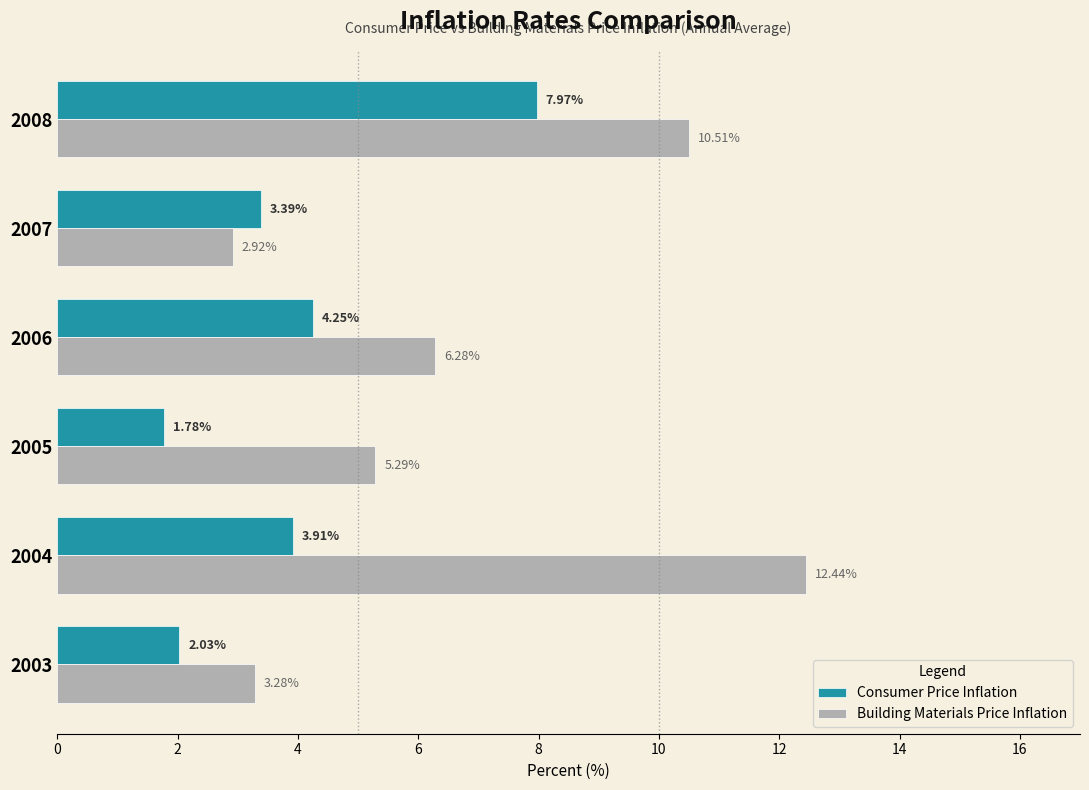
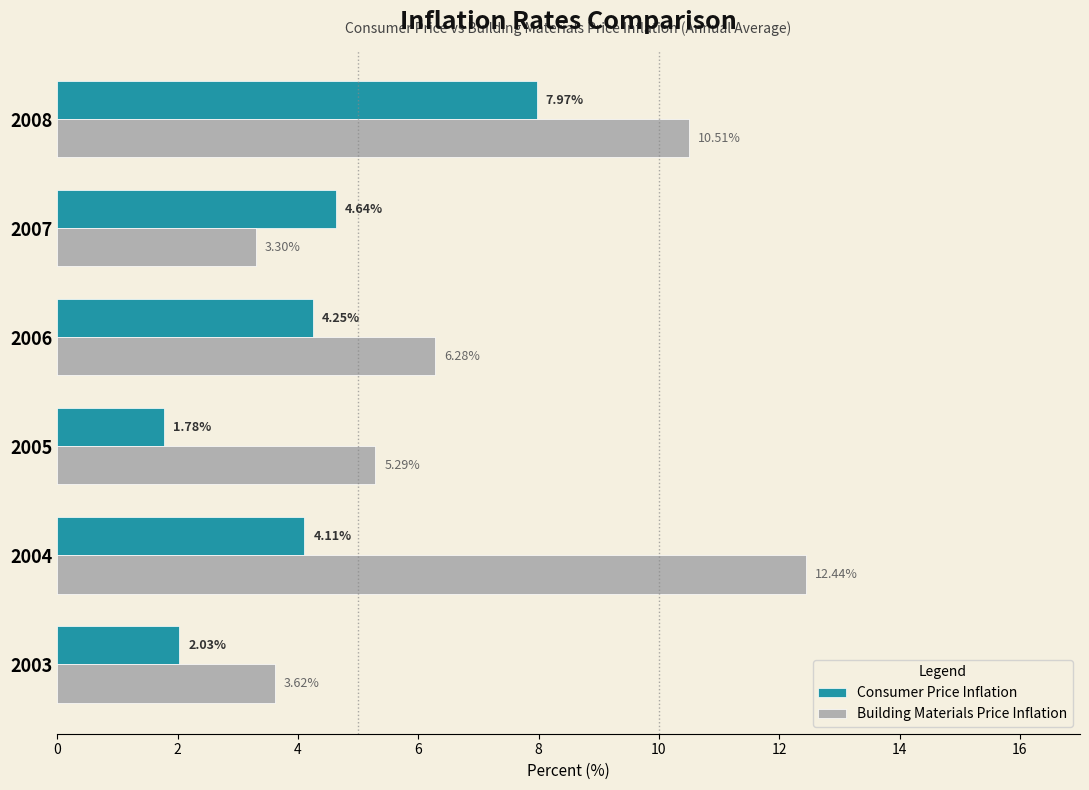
  {
    "Consumer Price Inflation": {
      "2008": "7.97%",
-     "2007": "3.39%",
+     "2007": "4.64%",
      "2006": "4.25%",
      "2005": "1.78%",
-     "2004": "3.91%",
+     "2004": "4.11%",
      "2003": "2.03%"
    },
    "Building Materials Price Inflation": {
      "2008": "10.51%",
-     "2007": "2.92%",
+     "2007": "3.30%",
      "2006": "6.28%",
      "2005": "5.29%",
      "2004": "12.44%",
-     "2003": "3.28%"
+     "2003": "3.62%"
    }
  }
